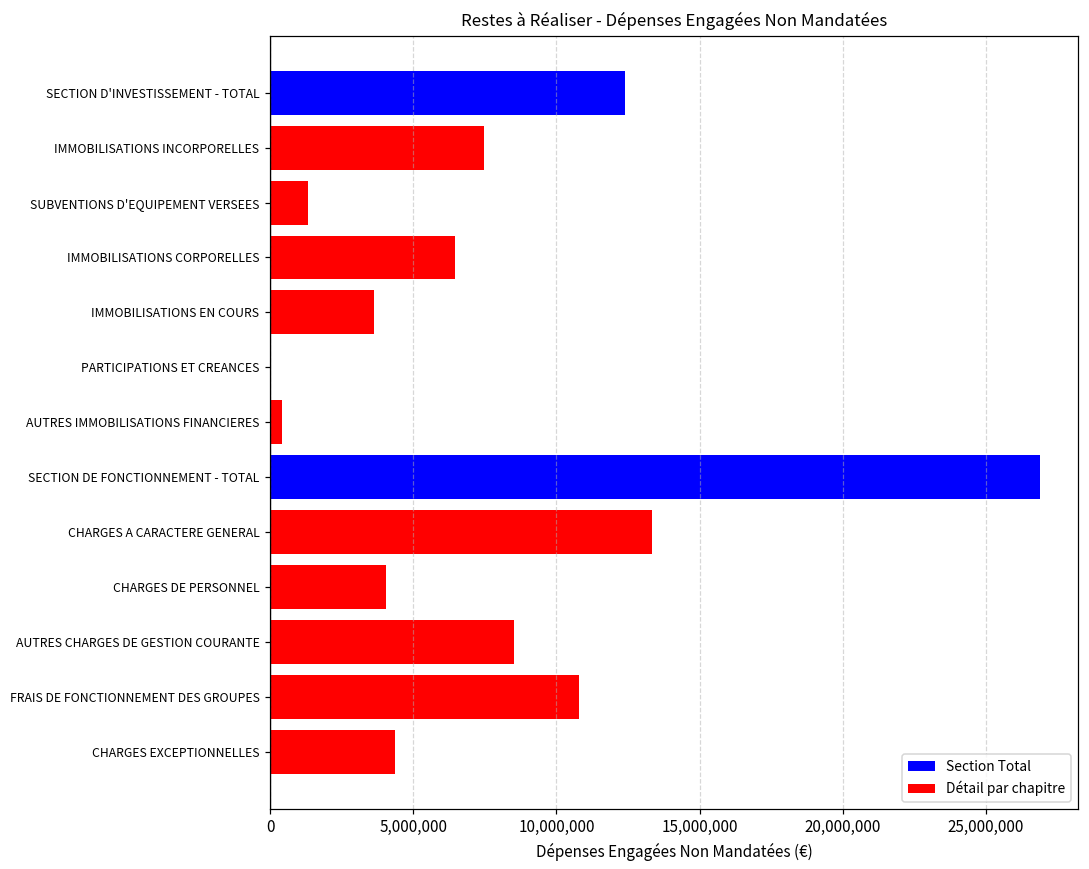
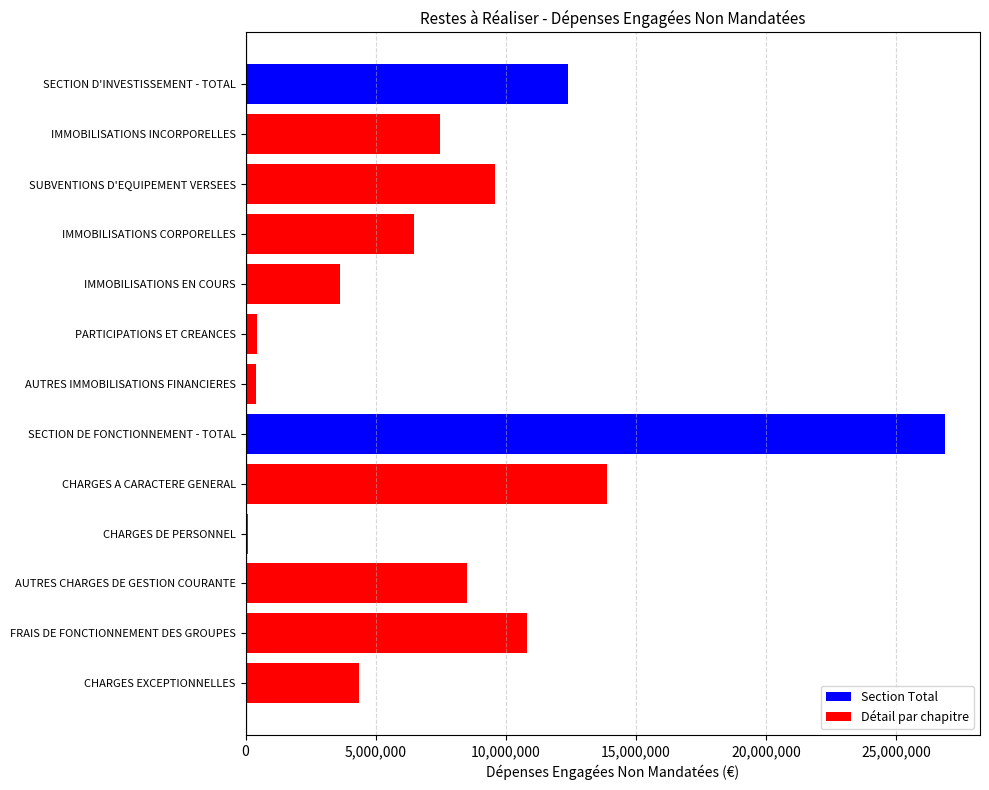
  {
    "SECTION D'INVESTISSEMENT - TOTAL": "12,400,000",
    "IMMOBILISATIONS INCORPORELLES": "7,500,000",
-   "SUBVENTIONS D'EQUIPEMENT VERSEES": "1,300,000",
+   "SUBVENTIONS D'EQUIPEMENT VERSEES": "9,600,000",
    "IMMOBILISATIONS CORPORELLES": "6,500,000",
    "IMMOBILISATIONS EN COURS": "3,600,000",
-   "PARTICIPATIONS ET CREANCES": "0",
+   "PARTICIPATIONS ET CREANCES": "400,000",
    "AUTRES IMMOBILISATIONS FINANCIERES": "400,000",
    "SECTION DE FONCTIONNEMENT - TOTAL": "26,900,000",
-   "CHARGES A CARACTERE GENERAL": "13,300,000",
-   "CHARGES DE PERSONNEL": "4,000,000",
+   "CHARGES A CARACTERE GENERAL": "13,900,000",
+   "CHARGES DE PERSONNEL": "100,000",
    "AUTRES CHARGES DE GESTION COURANTE": "8,500,000",
    "FRAIS DE FONCTIONNEMENT DES GROUPES": "10,800,000",
    "CHARGES EXCEPTIONNELLES": "4,400,000"
  }
